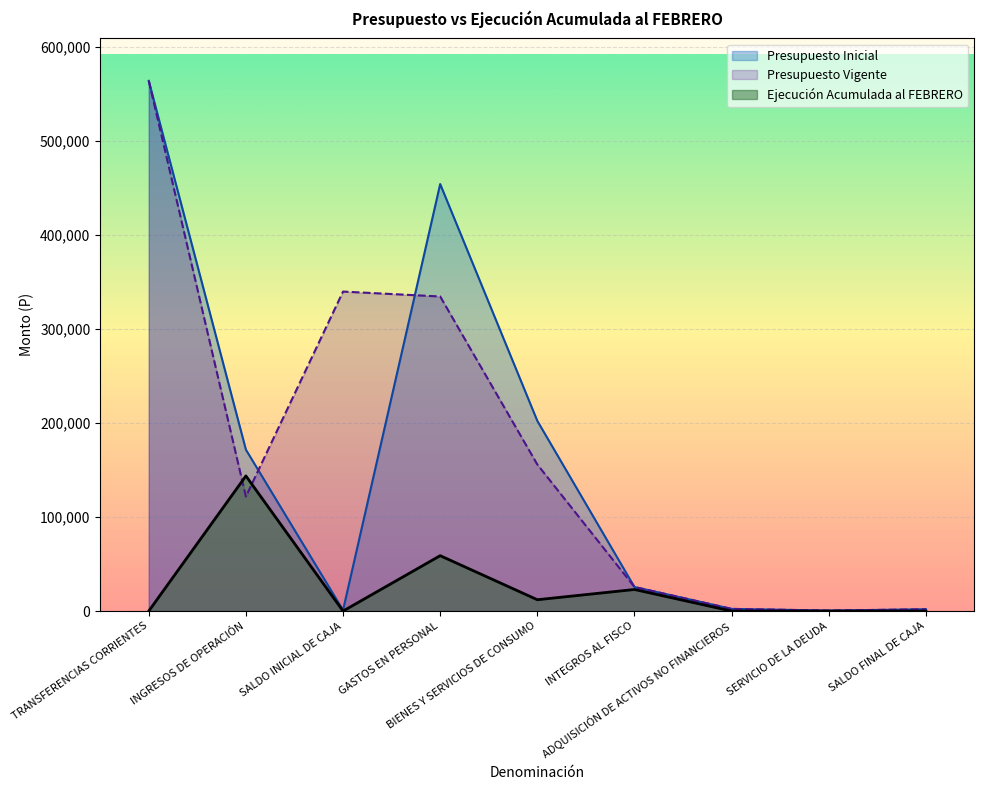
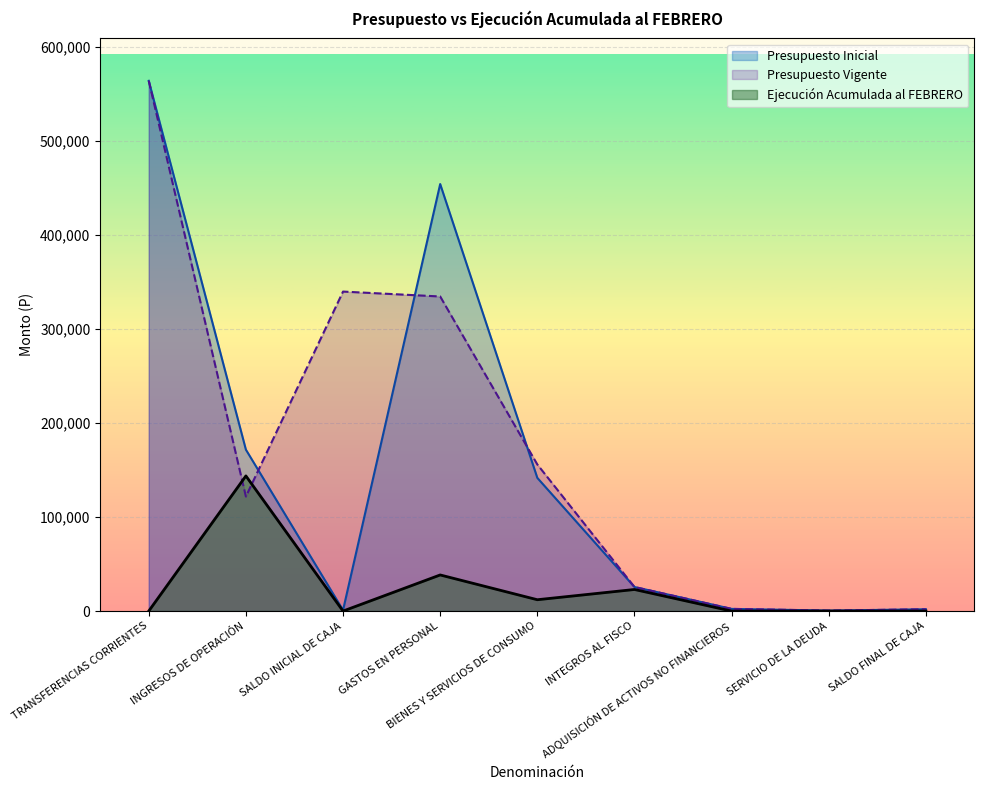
  {
    "Presupuesto Inicial": {
      "INGRESOS DE OPERACIÓN": "170,000",
      "GASTOS EN PERSONAL": "450,000",
-     "BIENES Y SERVICIOS DE CONSUMO": "200,000"
+     "BIENES Y SERVICIOS DE CONSUMO": "140,000"
    },
    "Presupuesto Vigente": {
      "INGRESOS DE OPERACIÓN": "120,000",
      "SALDO INICIAL DE CAJA": "340,000",
      "GASTOS EN PERSONAL": "330,000",
      "BIENES Y SERVICIOS DE CONSUMO": "160,000"
    },
    "Ejecución Acumulada al FEBRERO": {
      "TRANSFERENCIAS CORRIENTES": "0",
      "INGRESOS DE OPERACIÓN": "140,000",
-     "GASTOS EN PERSONAL": "60,000",
+     "GASTOS EN PERSONAL": "40,000",
      "BIENES Y SERVICIOS DE CONSUMO": "10,000"
    }
  }
